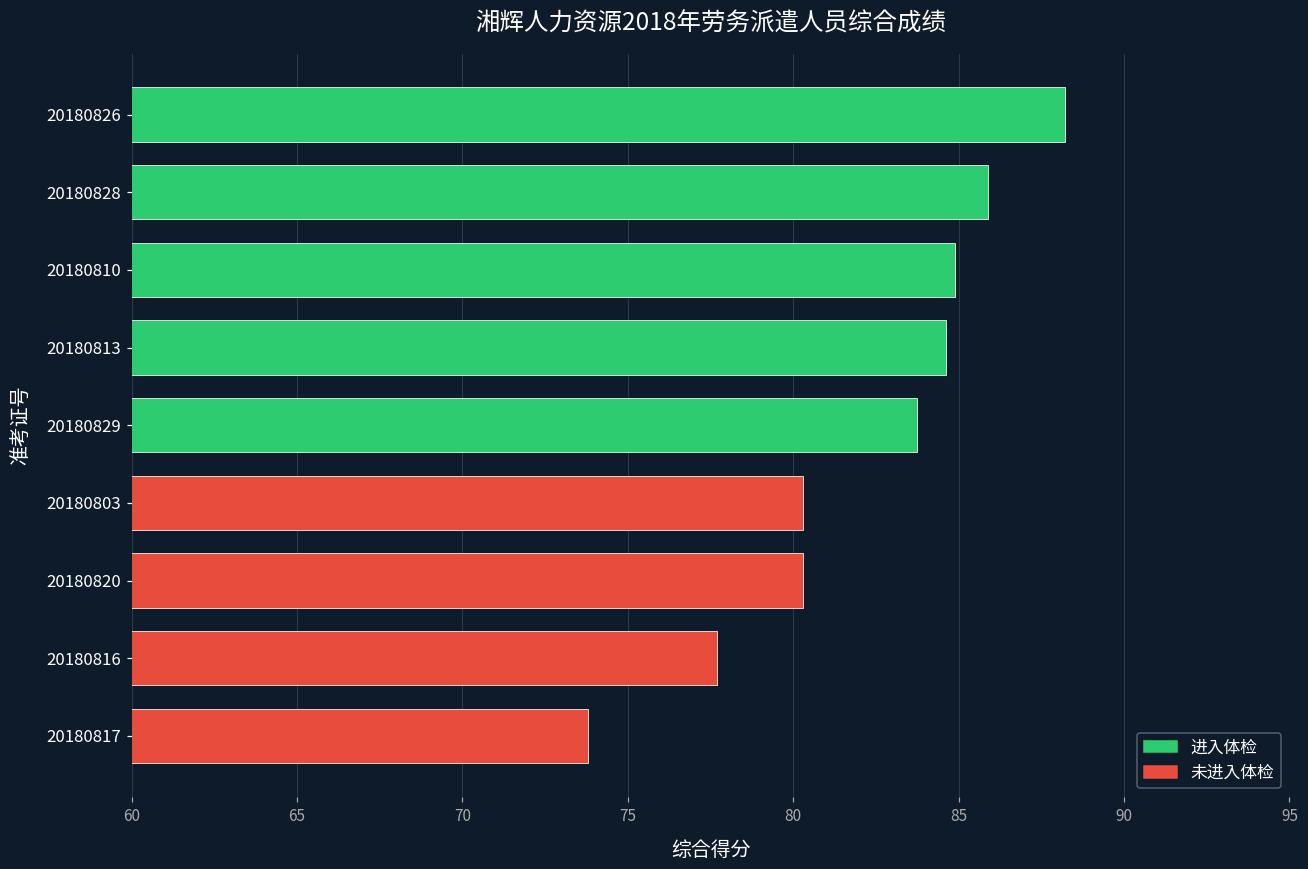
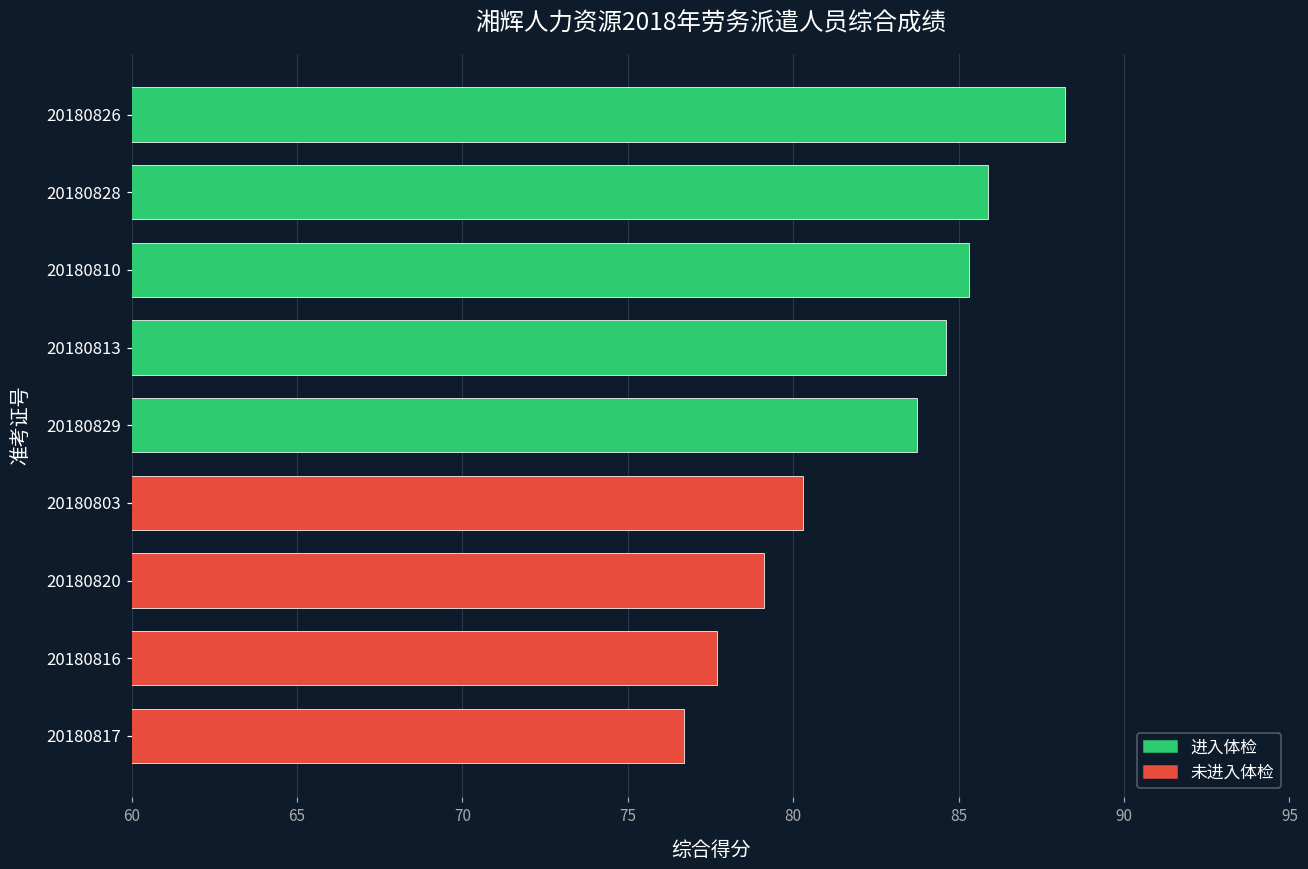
  {
    "20180826": 88.2,
    "20180828": 85.9,
-   "20180810": 84.9,
+   "20180810": 85.3,
    "20180813": 84.6,
    "20180829": 83.8,
    "20180803": 80.3,
-   "20180820": 80.3,
+   "20180820": 79.1,
    "20180816": 77.7,
-   "20180817": 73.8
+   "20180817": 76.7
  }
